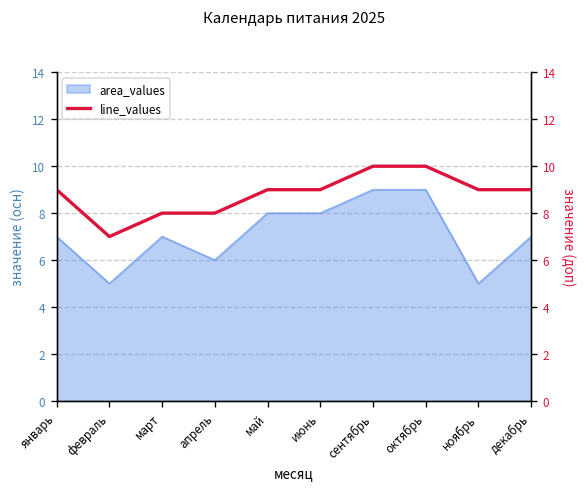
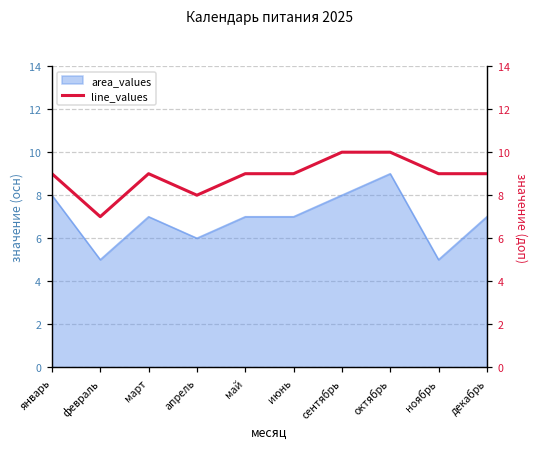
  {
    "area_values": {
-     "январь": 7,
+     "январь": 8,
      "февраль": 5,
      "март": 7,
      "апрель": 6,
-     "май": 8,
-     "июнь": 8,
-     "сентябрь": 9,
+     "май": 7,
+     "июнь": 7,
+     "сентябрь": 8,
      "октябрь": 9,
      "ноябрь": 5,
      "декабрь": 7
    },
    "line_values": {
      "январь": 9,
      "февраль": 7,
-     "март": 8,
+     "март": 9,
      "апрель": 8,
      "май": 9,
      "июнь": 9,
      "сентябрь": 10,
      "октябрь": 10,
      "ноябрь": 9,
      "декабрь": 9
    }
  }
